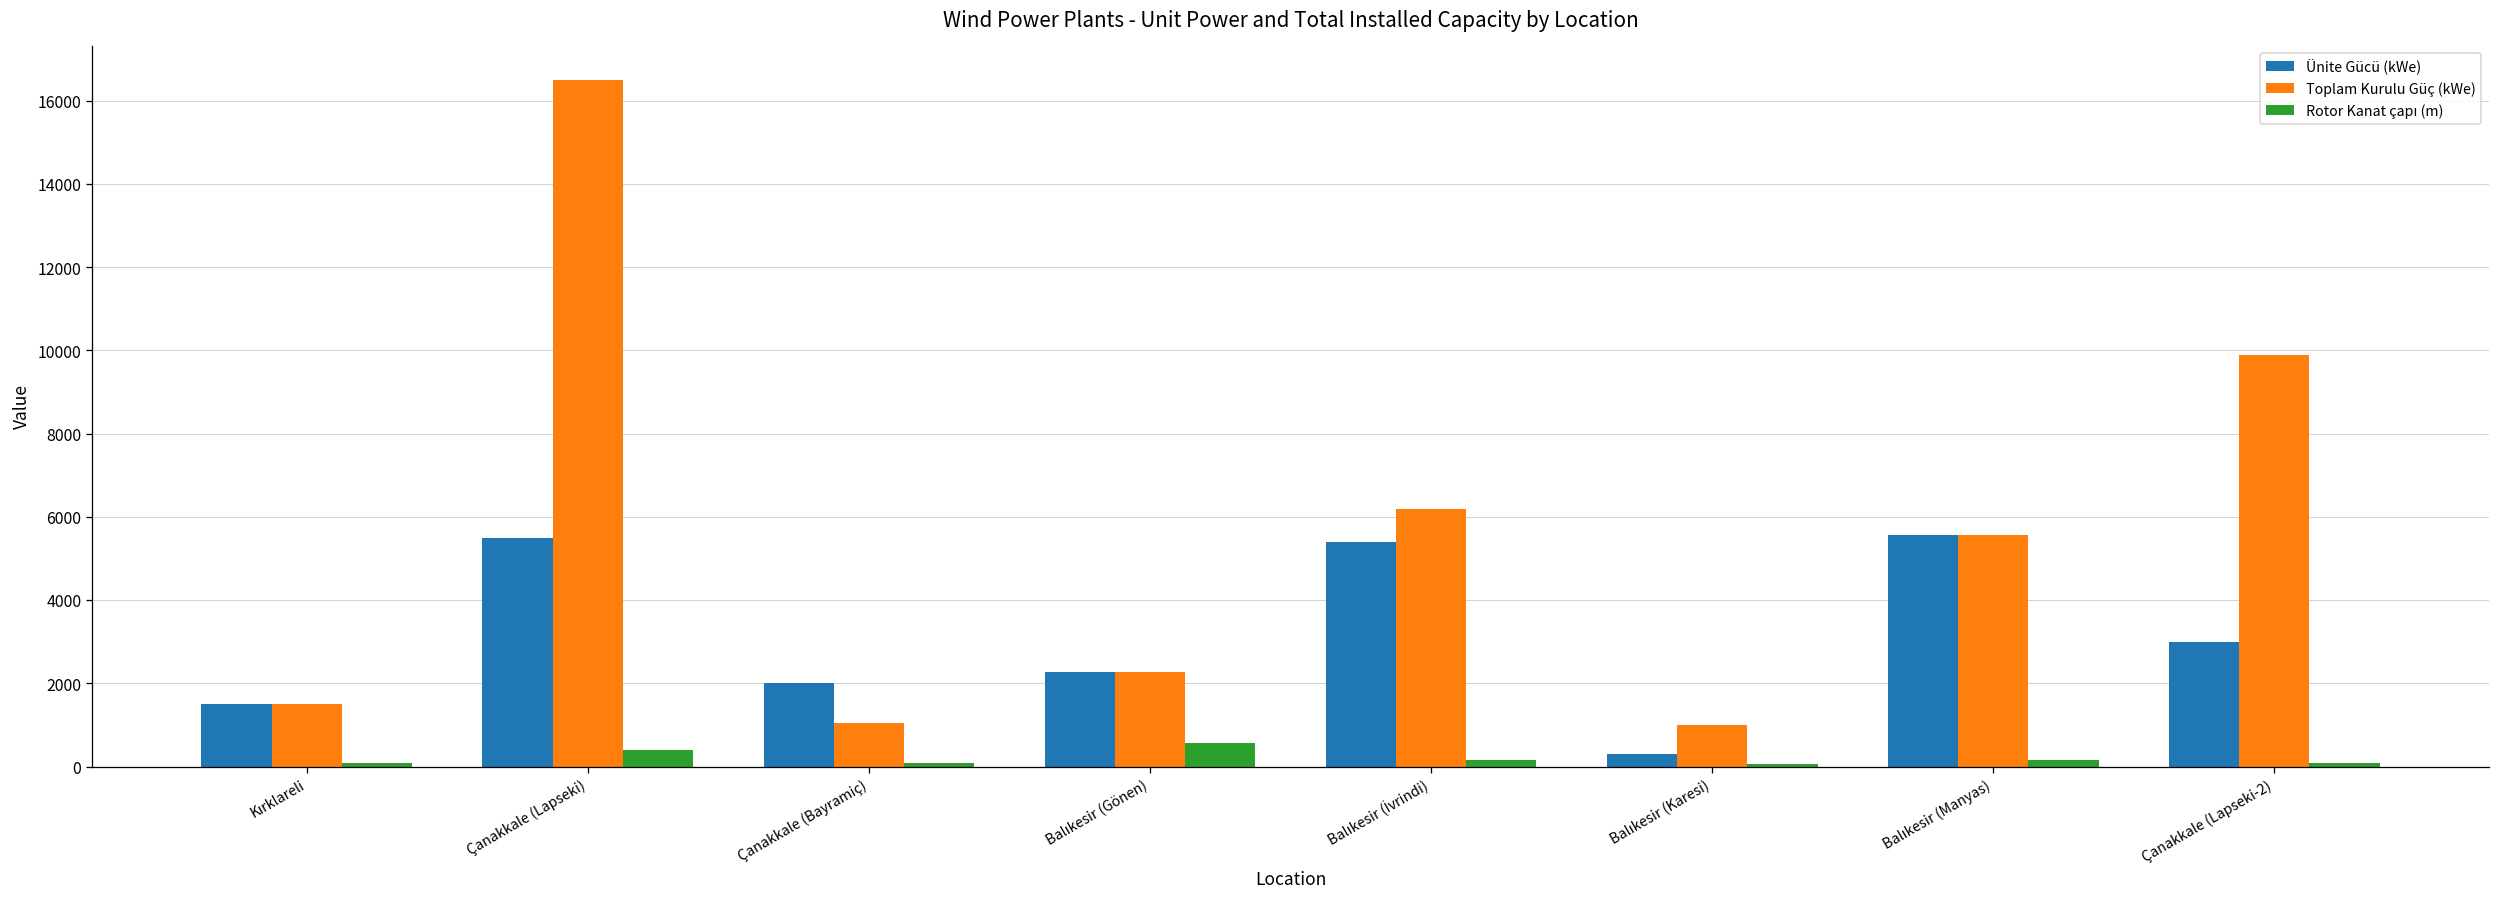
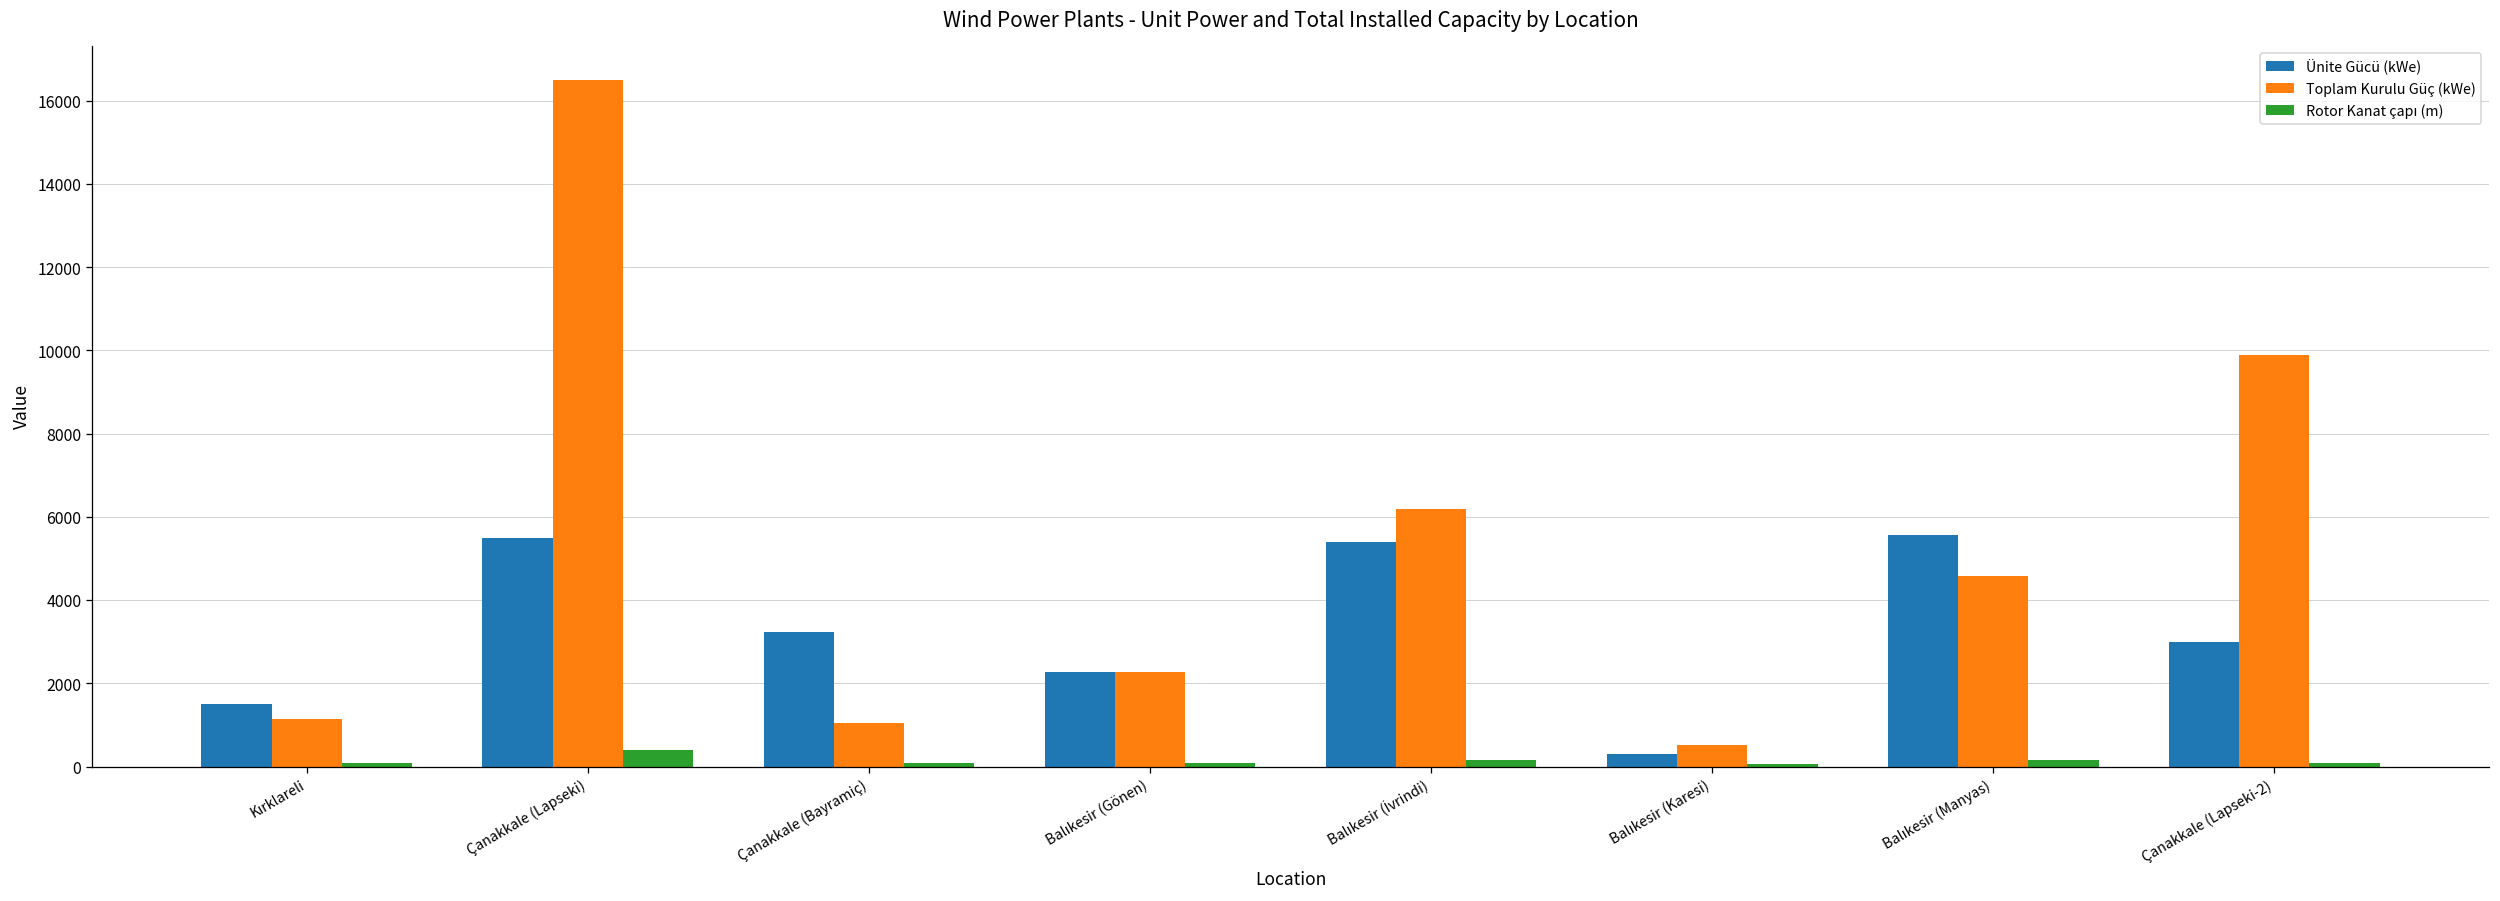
  {
    "Ünite Gücü (kWe)": {
      "Kırklareli": 1500,
      "Çanakkale (Lapseki)": 5500,
-     "Çanakkale (Bayramiç)": 2000,
+     "Çanakkale (Bayramiç)": 3200,
      "Balıkesir (Gönen)": 2300,
      "Balıkesir (İvrindi)": 5400,
      "Balıkesir (Karesi)": 300,
      "Balıkesir (Manyas)": 5600,
      "Çanakkale (Lapseki-2)": 3000
    },
    "Toplam Kurulu Güç (kWe)": {
-     "Kırklareli": 1500,
+     "Kırklareli": 1100,
      "Çanakkale (Lapseki)": 16500,
      "Çanakkale (Bayramiç)": 1000,
      "Balıkesir (Gönen)": 2300,
      "Balıkesir (İvrindi)": 6200,
-     "Balıkesir (Karesi)": 1000,
-     "Balıkesir (Manyas)": 5600,
+     "Balıkesir (Karesi)": 500,
+     "Balıkesir (Manyas)": 4600,
      "Çanakkale (Lapseki-2)": 9900
    },
    "Rotor Kanat çapı (m)": {
      "Kırklareli": 100,
      "Çanakkale (Lapseki)": 400,
      "Çanakkale (Bayramiç)": 100,
-     "Balıkesir (Gönen)": 600,
+     "Balıkesir (Gönen)": 100,
      "Balıkesir (İvrindi)": 100,
      "Balıkesir (Manyas)": 200,
      "Çanakkale (Lapseki-2)": 100
    }
  }
